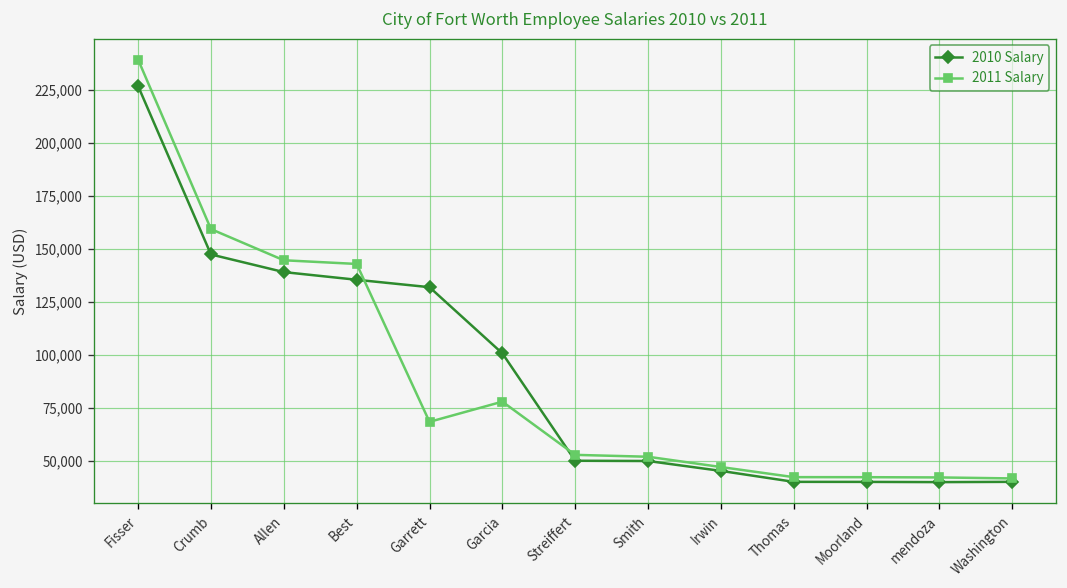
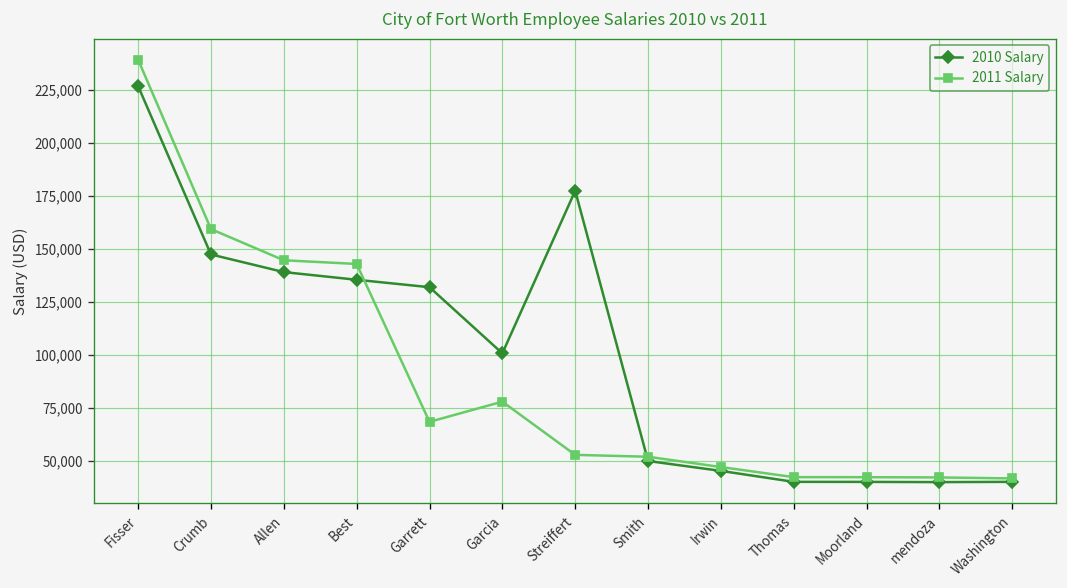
  {
    "2010 Salary": {
      "Fisser": "227,000",
      "Crumb": "147,000",
      "Allen": "139,000",
      "Best": "135,000",
      "Garrett": "132,000",
      "Garcia": "101,000",
-     "Streiffert": "50,000",
+     "Streiffert": "177,000",
      "Smith": "50,000",
      "Irwin": "45,000",
      "Thomas": "40,000",
      "Moorland": "40,000",
      "mendoza": "40,000",
      "Washington": "40,000"
    },
    "2011 Salary": {
      "Fisser": "239,000",
      "Crumb": "159,000",
      "Allen": "145,000",
      "Best": "143,000",
      "Garrett": "69,000",
      "Garcia": "78,000",
      "Streiffert": "53,000",
      "Smith": "52,000",
      "Irwin": "47,000",
      "Thomas": "43,000",
      "Moorland": "42,000",
      "mendoza": "42,000",
      "Washington": "42,000"
    }
  }
